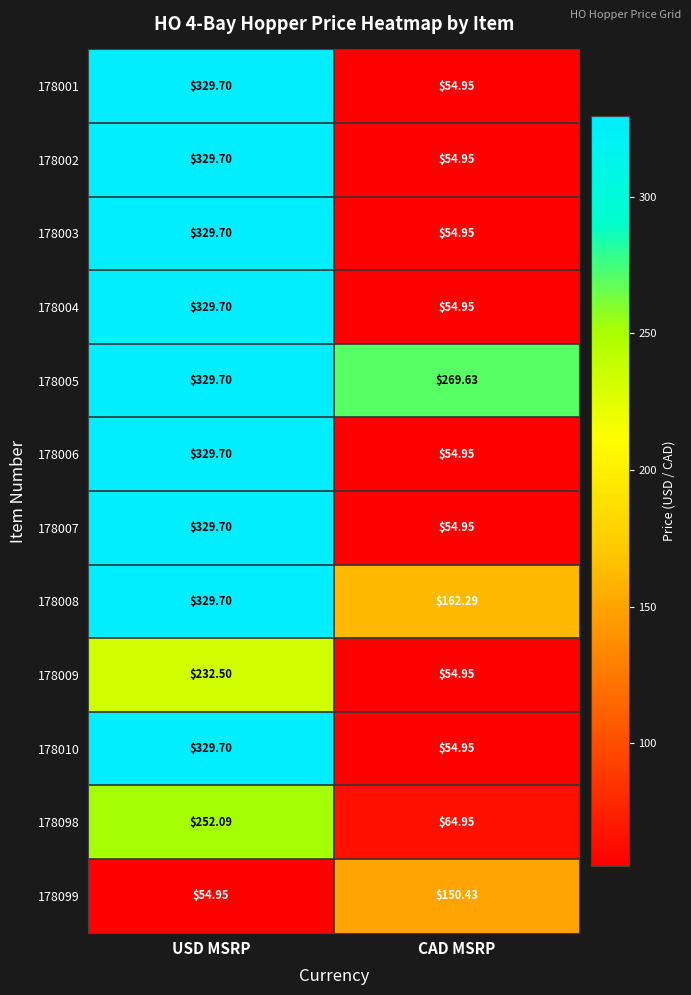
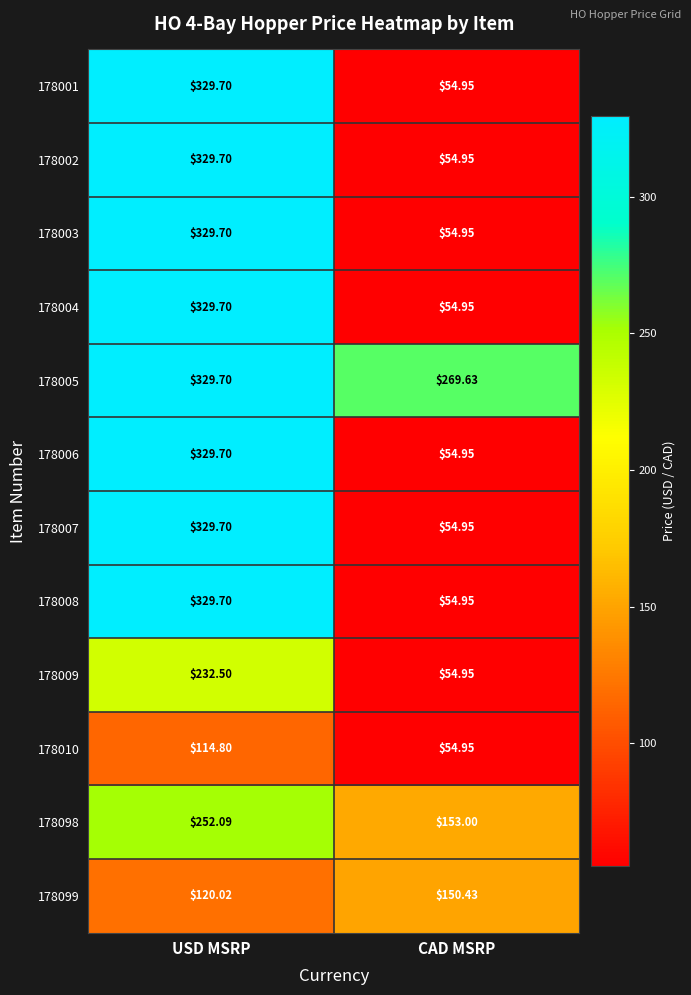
  {
    "178001": {
      "USD MSRP": "$329.70",
      "CAD MSRP": "$54.95"
    },
    "178002": {
      "USD MSRP": "$329.70",
      "CAD MSRP": "$54.95"
    },
    "178003": {
      "USD MSRP": "$329.70",
      "CAD MSRP": "$54.95"
    },
    "178004": {
      "USD MSRP": "$329.70",
      "CAD MSRP": "$54.95"
    },
    "178005": {
      "USD MSRP": "$329.70",
      "CAD MSRP": "$269.63"
    },
    "178006": {
      "USD MSRP": "$329.70",
      "CAD MSRP": "$54.95"
    },
    "178007": {
      "USD MSRP": "$329.70",
      "CAD MSRP": "$54.95"
    },
    "178008": {
      "USD MSRP": "$329.70",
-     "CAD MSRP": "$162.29"
+     "CAD MSRP": "$54.95"
    },
    "178009": {
      "USD MSRP": "$232.50",
      "CAD MSRP": "$54.95"
    },
    "178010": {
-     "USD MSRP": "$329.70",
+     "USD MSRP": "$114.80",
      "CAD MSRP": "$54.95"
    },
    "178098": {
      "USD MSRP": "$252.09",
-     "CAD MSRP": "$64.95"
+     "CAD MSRP": "$153.00"
    },
    "178099": {
-     "USD MSRP": "$54.95",
+     "USD MSRP": "$120.02",
      "CAD MSRP": "$150.43"
    }
  }
